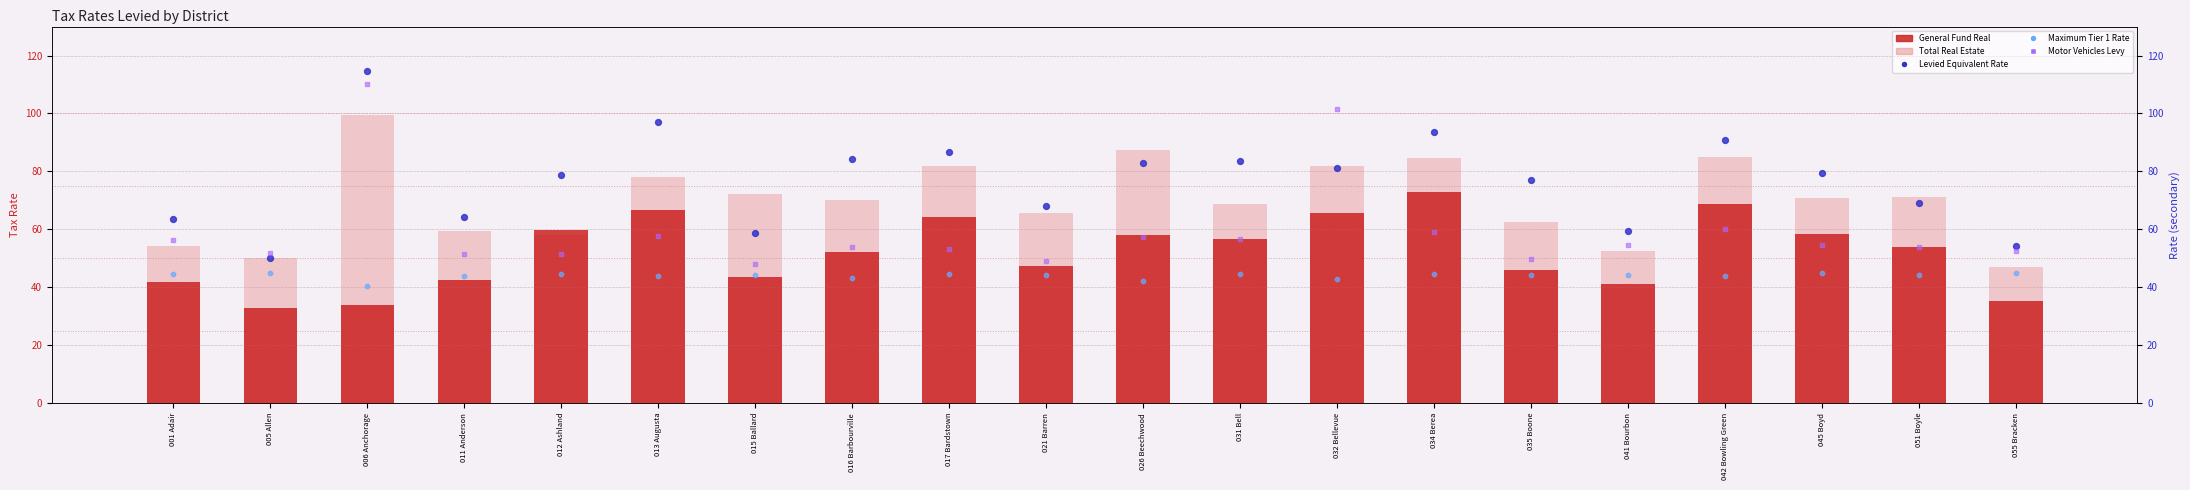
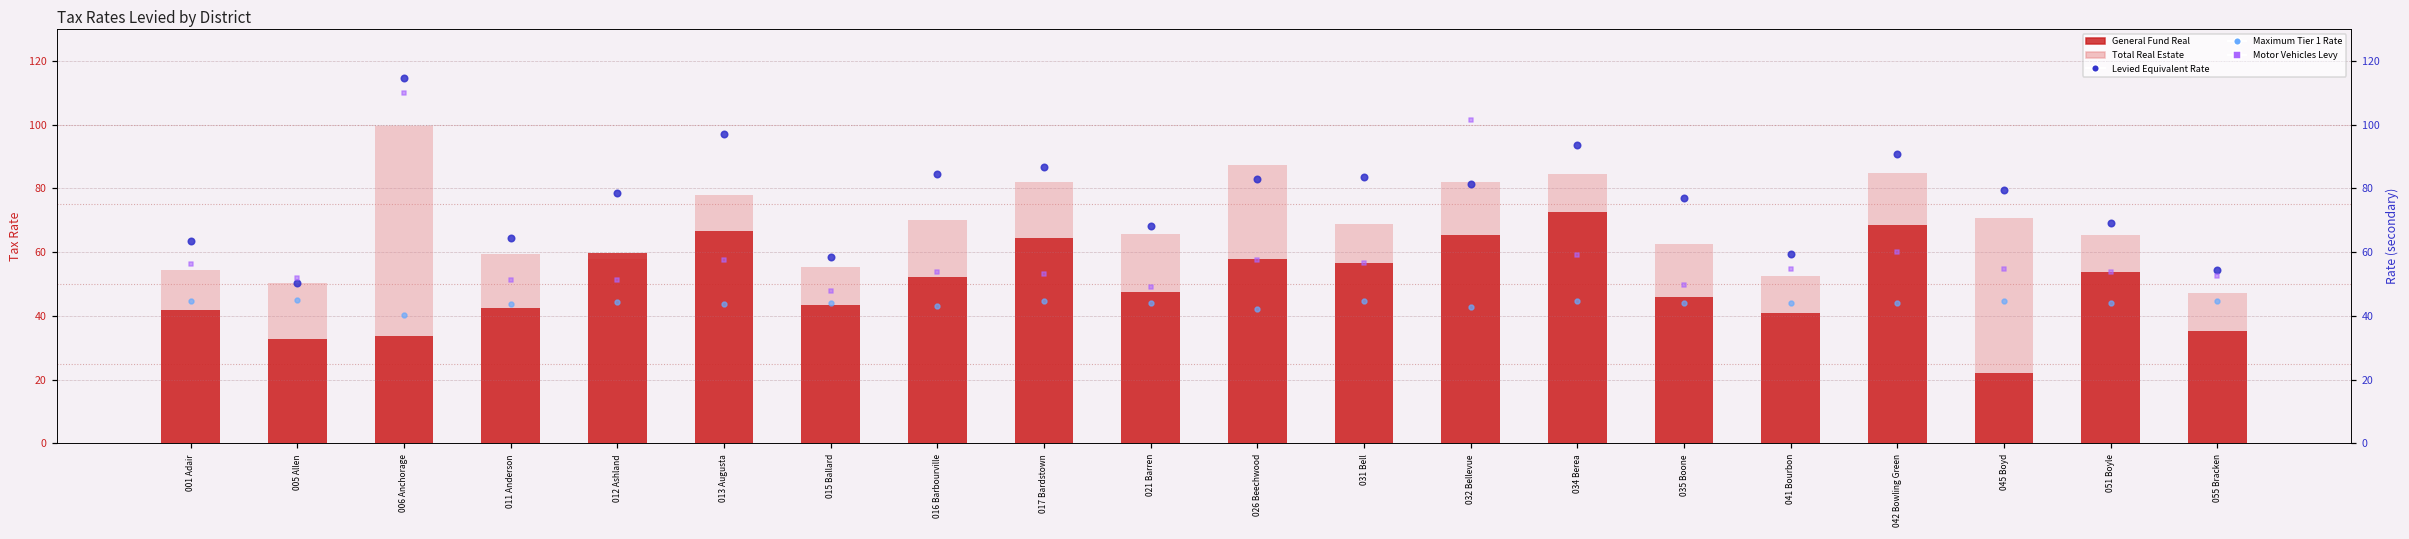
  {
    "General Fund Real": {
      "012 Ashland": 60,
-     "045 Boyd": 58
+     "045 Boyd": 22
    },
    "Total Real Estate": {
      "001 Adair": 54,
      "005 Allen": 50,
      "006 Anchorage": 100,
      "011 Anderson": 60,
      "013 Augusta": 78,
-     "015 Ballard": 72,
+     "015 Ballard": 55,
      "016 Barbourville": 70,
      "017 Bardstown": 82,
      "021 Barren": 66,
      "026 Beechwood": 88,
      "031 Bell": 69,
      "032 Bellevue": 82,
      "034 Berea": 85,
      "035 Boone": 63,
      "041 Bourbon": 52,
      "042 Bowling Green": 85,
      "045 Boyd": 71,
-     "051 Boyle": 71,
+     "051 Boyle": 65,
      "055 Bracken": 47
    }
  }
